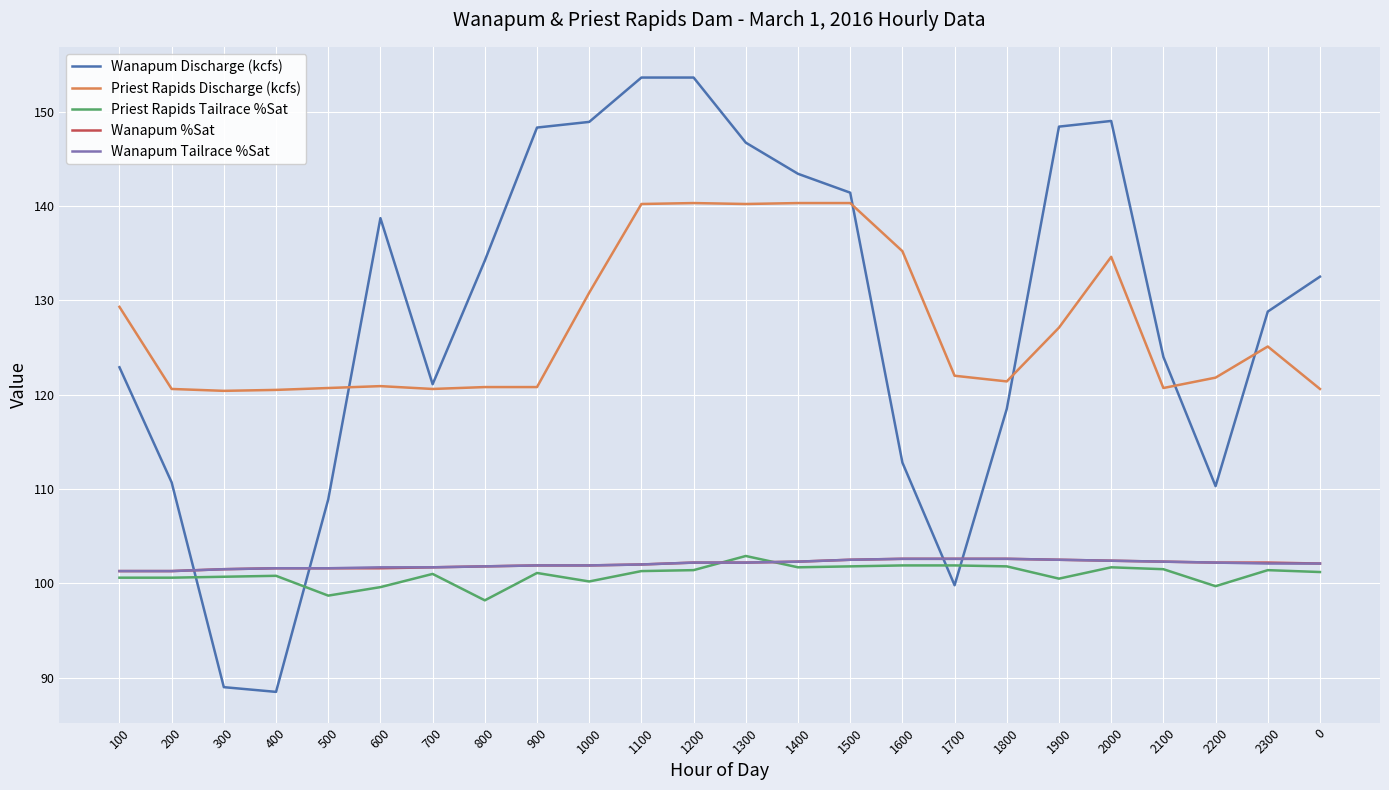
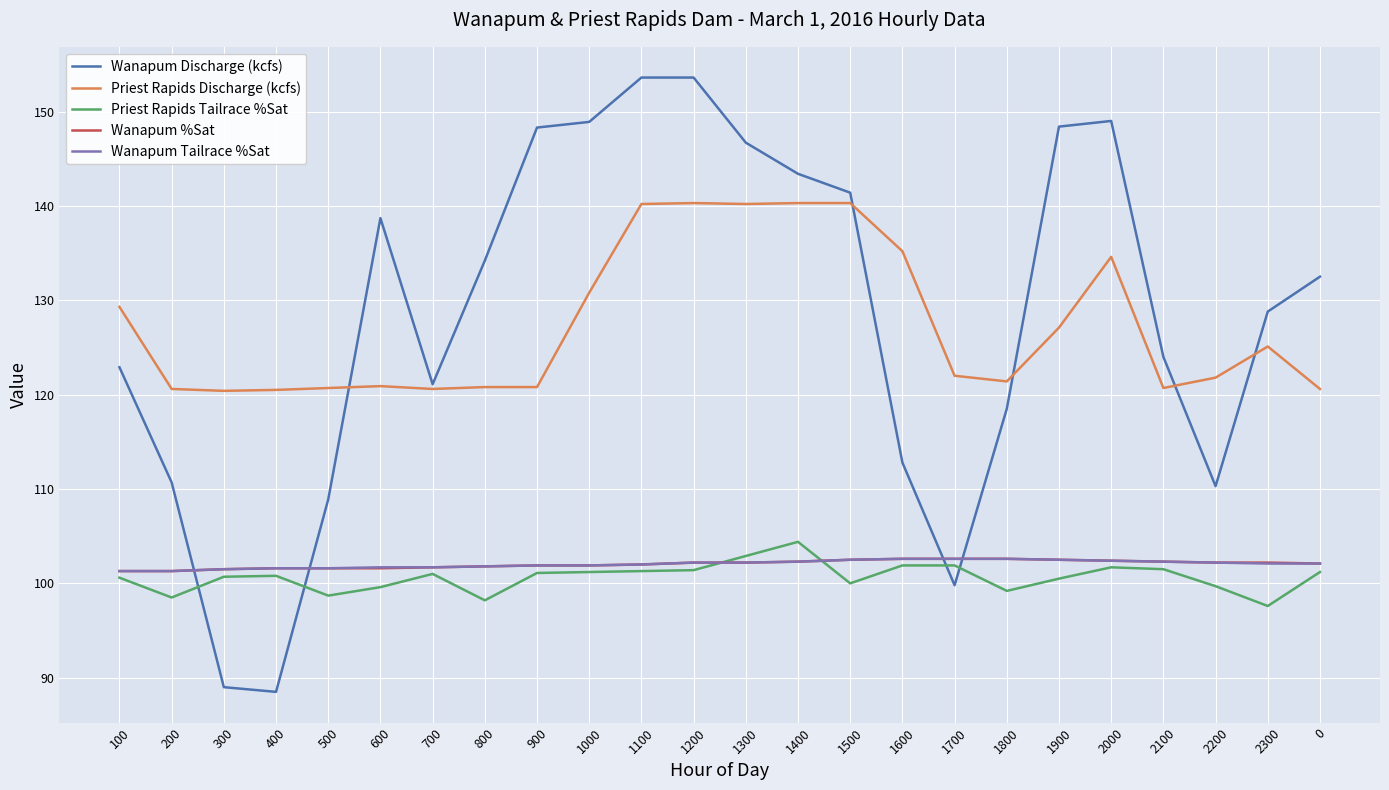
  {
    "Priest Rapids Tailrace %Sat": {
      "100": 101,
-     "200": 101,
+     "200": 99,
      "300": 101,
      "400": 101,
      "500": 99,
      "600": 100,
      "700": 101,
      "800": 98,
      "900": 101,
-     "1000": 100,
+     "1000": 101,
      "1100": 101,
      "1200": 101,
      "1300": 103,
-     "1400": 102,
-     "1500": 102,
+     "1400": 104,
+     "1500": 100,
      "1600": 102,
      "1700": 102,
-     "1800": 102,
+     "1800": 99,
      "1900": 101,
      "2000": 102,
      "2100": 102,
      "2200": 100,
-     "2300": 101,
+     "2300": 98,
      "0": 101
    }
  }
